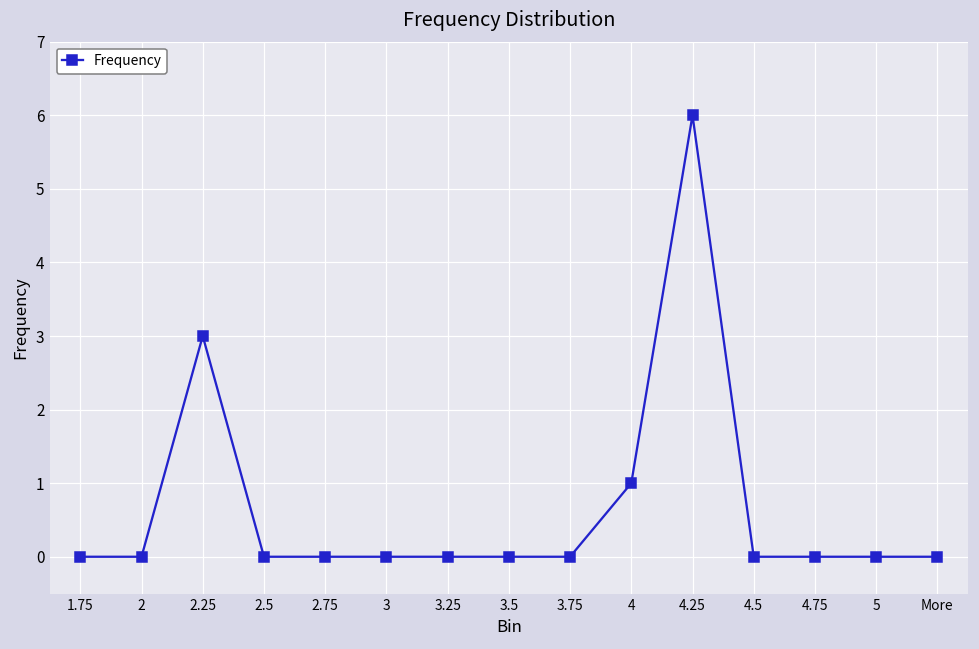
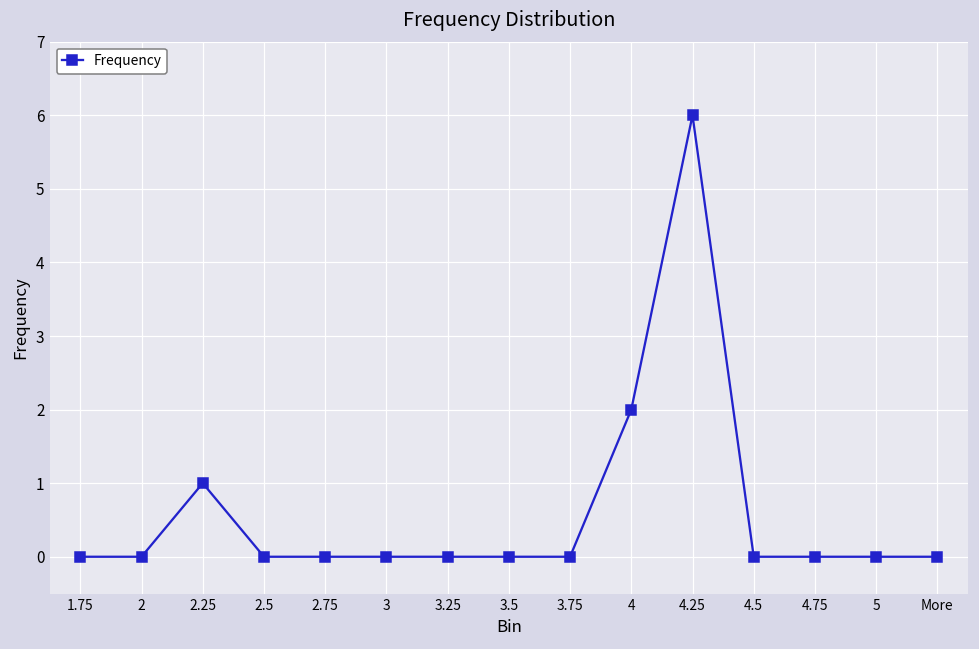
  {
    "1.75": 0,
    "2": 0,
-   "2.25": 3,
+   "2.25": 1,
    "2.5": 0,
    "2.75": 0,
    "3": 0,
    "3.25": 0,
    "3.5": 0,
    "3.75": 0,
-   "4": 1,
+   "4": 2,
    "4.25": 6,
    "4.5": 0,
    "4.75": 0,
    "5": 0,
    "More": 0
  }
